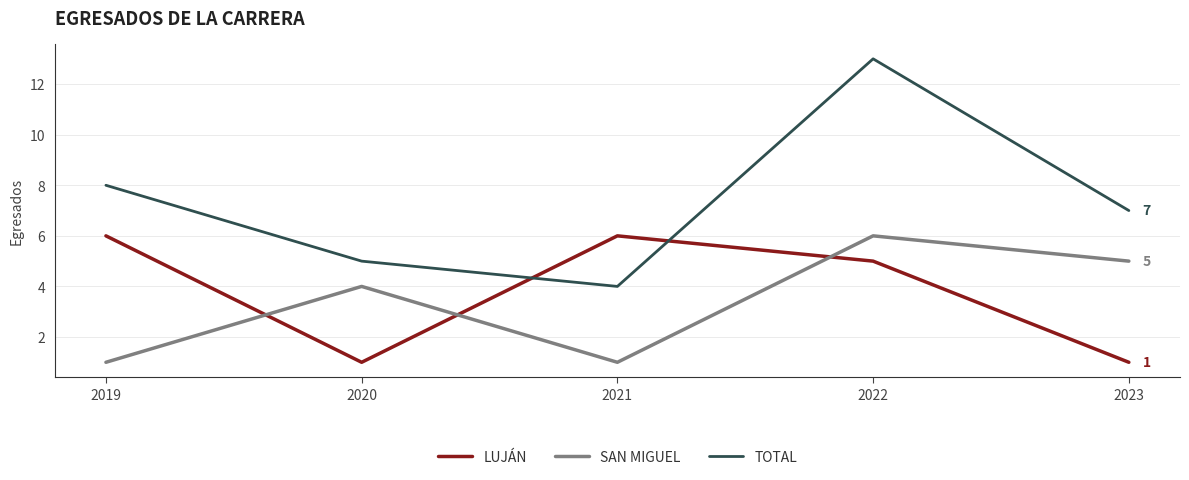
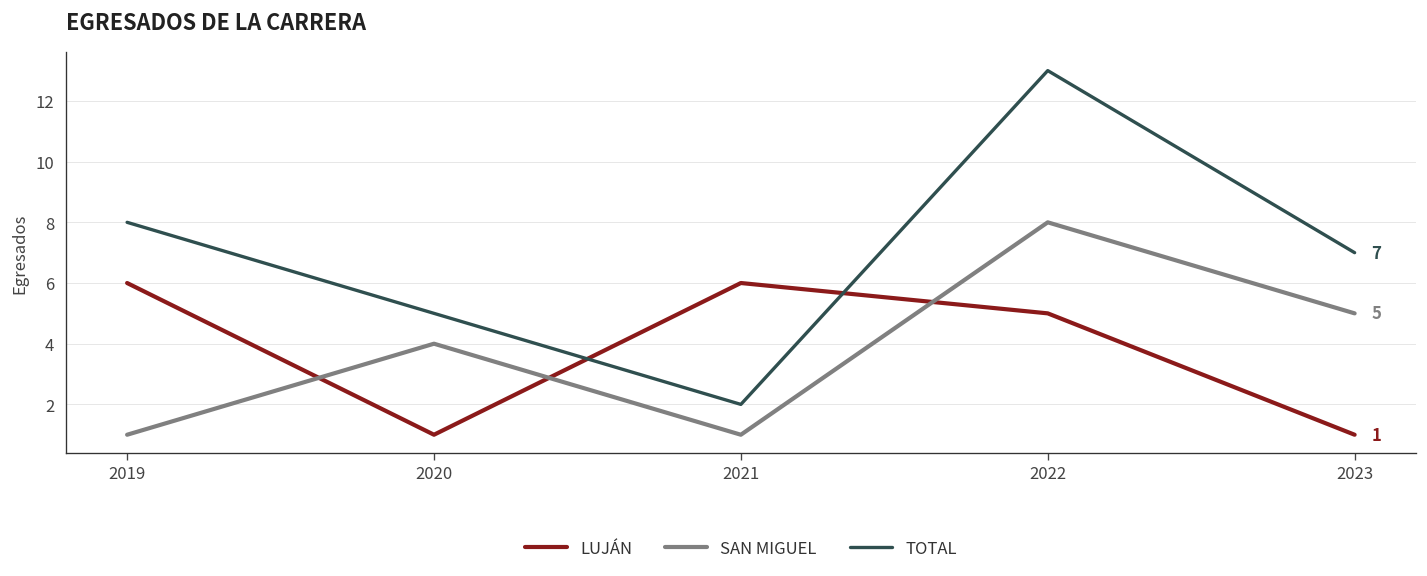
  {
    "LUJÁN": {
      "2023": 1
    },
    "SAN MIGUEL": {
      "2019": 1,
      "2020": 4,
      "2021": 1,
-     "2022": 6
+     "2022": 8
    },
    "TOTAL": {
      "2019": 8,
      "2020": 5,
-     "2021": 4,
+     "2021": 2,
      "2022": 13
    }
  }
